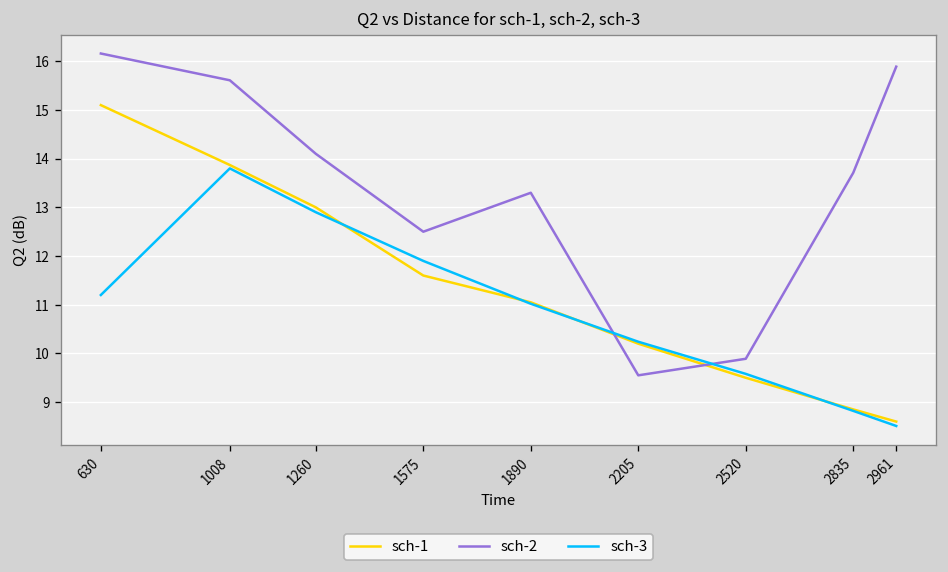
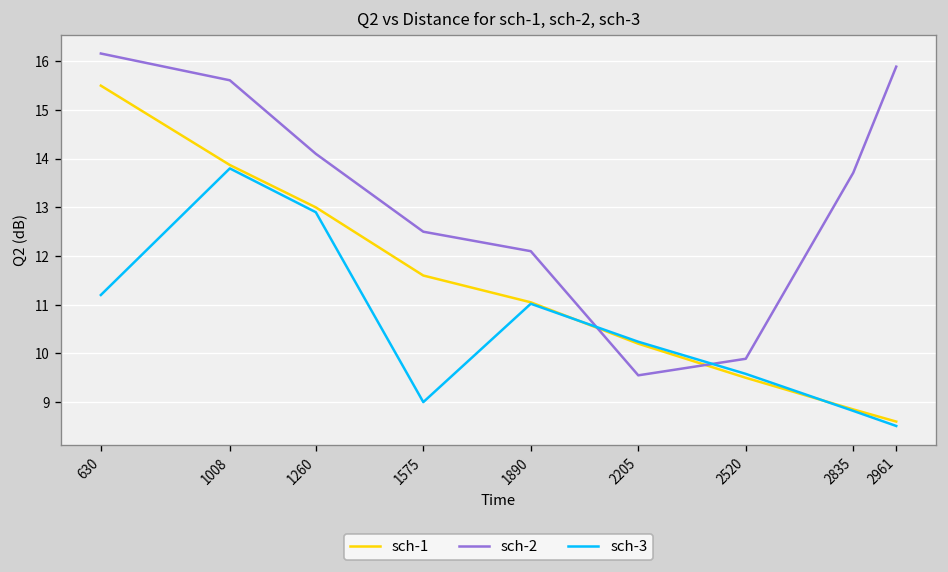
  {
    "sch-1": {
-     "630": 15.1,
+     "630": 15.5,
      "1008": 13.9,
      "1260": 13.0,
      "1575": 11.6,
      "2520": 9.5,
      "2961": 8.6
    },
    "sch-2": {
      "630": 16.2,
      "1008": 15.6,
      "1260": 14.1,
      "1575": 12.5,
-     "1890": 13.3,
+     "1890": 12.1,
      "2205": 9.6,
      "2520": 9.9,
      "2835": 13.7,
      "2961": 15.9
    },
    "sch-3": {
      "630": 11.2,
      "1008": 13.8,
      "1260": 12.9,
-     "1575": 11.9,
+     "1575": 9.0,
      "2520": 9.6,
      "2961": 8.5
    }
  }
